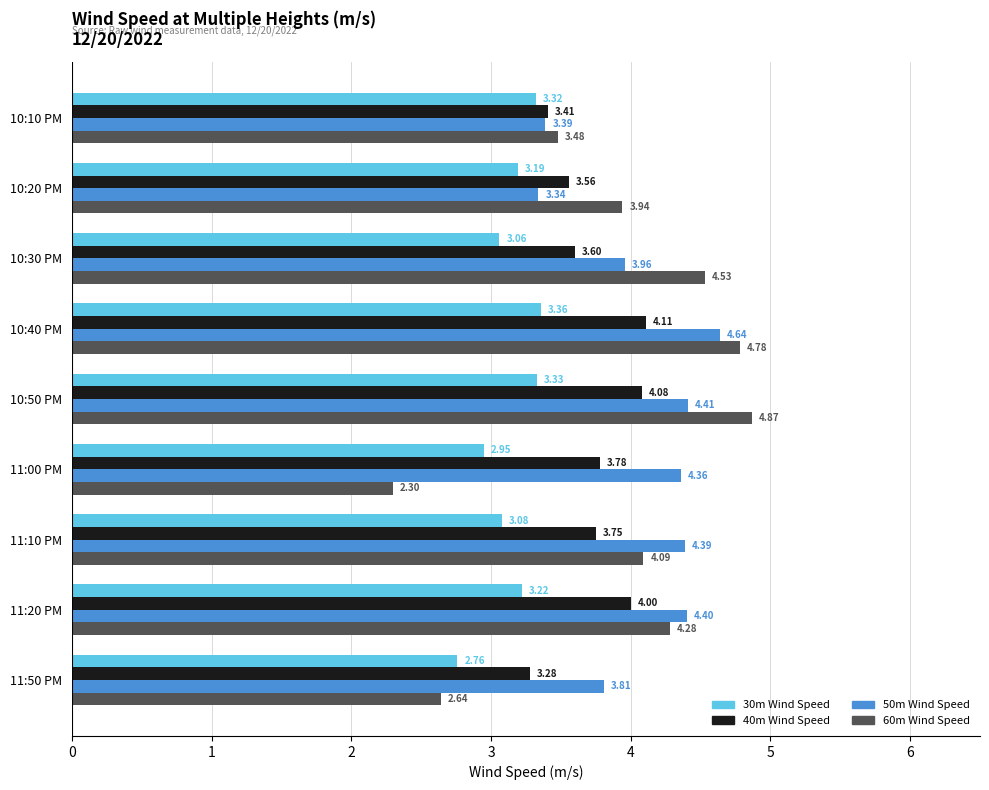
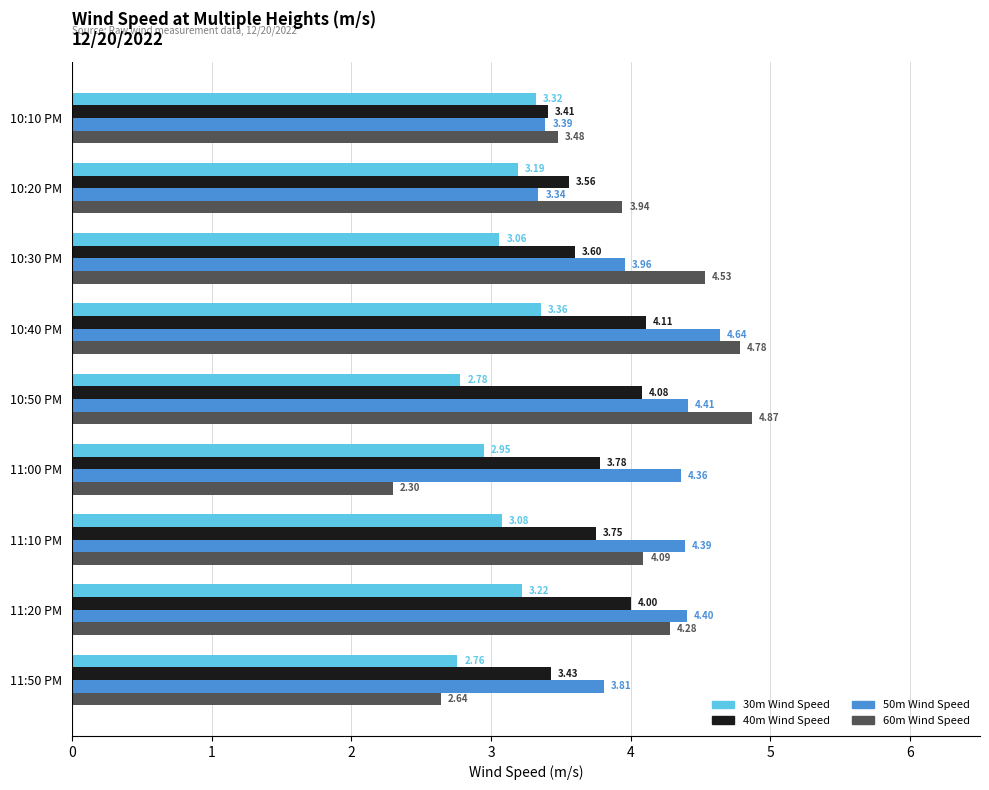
  {
    "30m Wind Speed": {
      "10:10 PM": 3.32,
      "10:20 PM": 3.19,
      "10:30 PM": 3.06,
      "10:40 PM": 3.36,
-     "10:50 PM": 3.33,
+     "10:50 PM": 2.78,
      "11:00 PM": 2.95,
      "11:10 PM": 3.08,
      "11:20 PM": 3.22,
      "11:50 PM": 2.76
    },
    "40m Wind Speed": {
      "10:10 PM": 3.41,
      "10:20 PM": 3.56,
      "10:30 PM": 3.60,
      "10:40 PM": 4.11,
      "10:50 PM": 4.08,
      "11:00 PM": 3.78,
      "11:10 PM": 3.75,
      "11:20 PM": 4.00,
-     "11:50 PM": 3.28
+     "11:50 PM": 3.43
    },
    "50m Wind Speed": {
      "10:10 PM": 3.39,
      "10:20 PM": 3.34,
      "10:30 PM": 3.96,
      "10:40 PM": 4.64,
      "10:50 PM": 4.41,
      "11:00 PM": 4.36,
      "11:10 PM": 4.39,
      "11:20 PM": 4.40,
      "11:50 PM": 3.81
    },
    "60m Wind Speed": {
      "10:10 PM": 3.48,
      "10:20 PM": 3.94,
      "10:30 PM": 4.53,
      "10:40 PM": 4.78,
      "10:50 PM": 4.87,
      "11:00 PM": 2.30,
      "11:10 PM": 4.09,
      "11:20 PM": 4.28,
      "11:50 PM": 2.64
    }
  }
